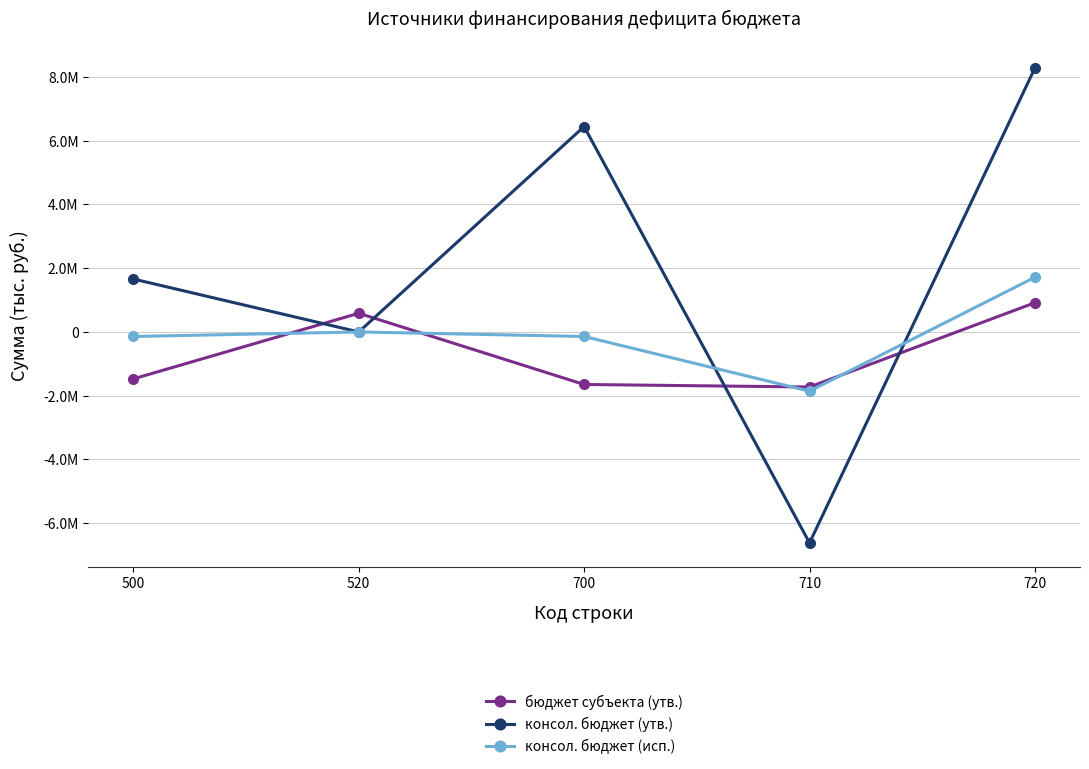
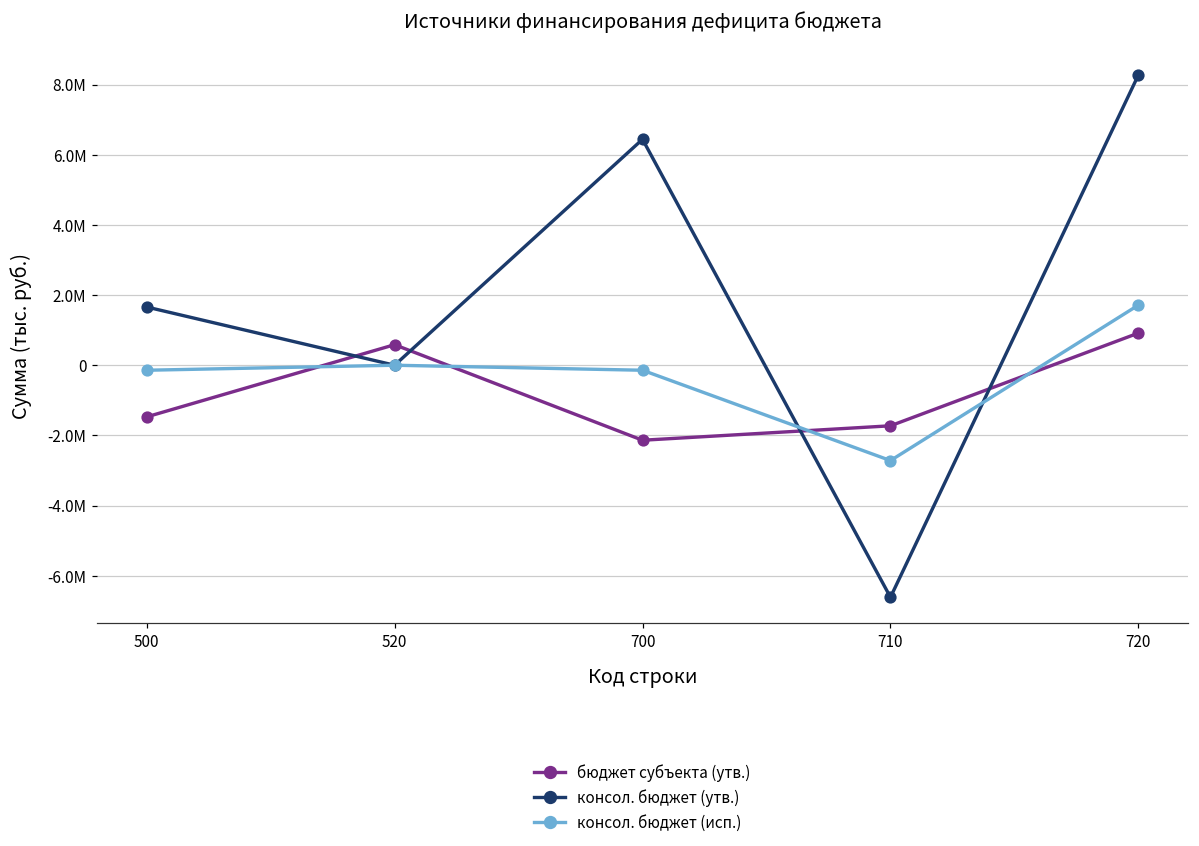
  {
    "бюджет субъекта (утв.)": {
      "500": -1500000,
      "520": 600000,
-     "700": -1600000,
+     "700": -2100000,
      "710": -1700000,
      "720": 900000
    },
    "консол. бюджет (утв.)": {
      "500": 1700000,
      "700": 6400000,
      "710": -6600000,
      "720": 8300000
    },
    "консол. бюджет (исп.)": {
      "500": -100000,
      "700": -100000,
-     "710": -1900000,
+     "710": -2700000,
      "720": 1700000
    }
  }
